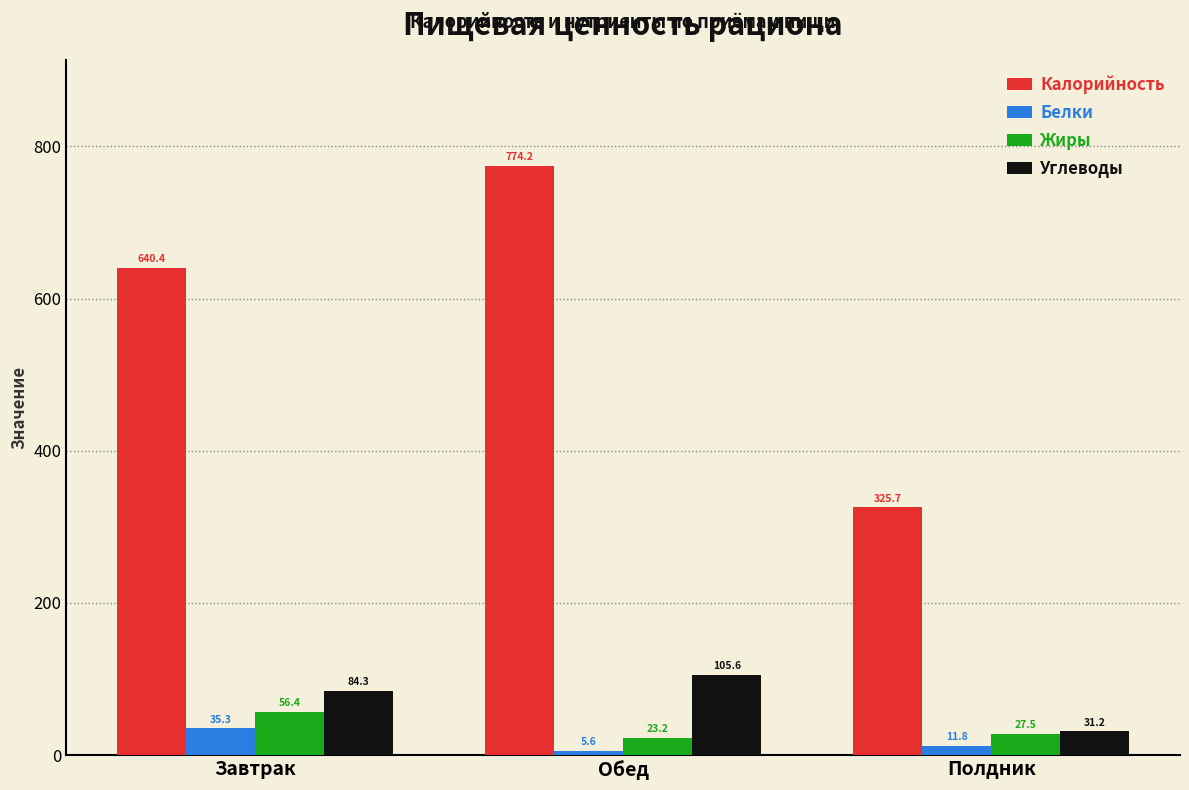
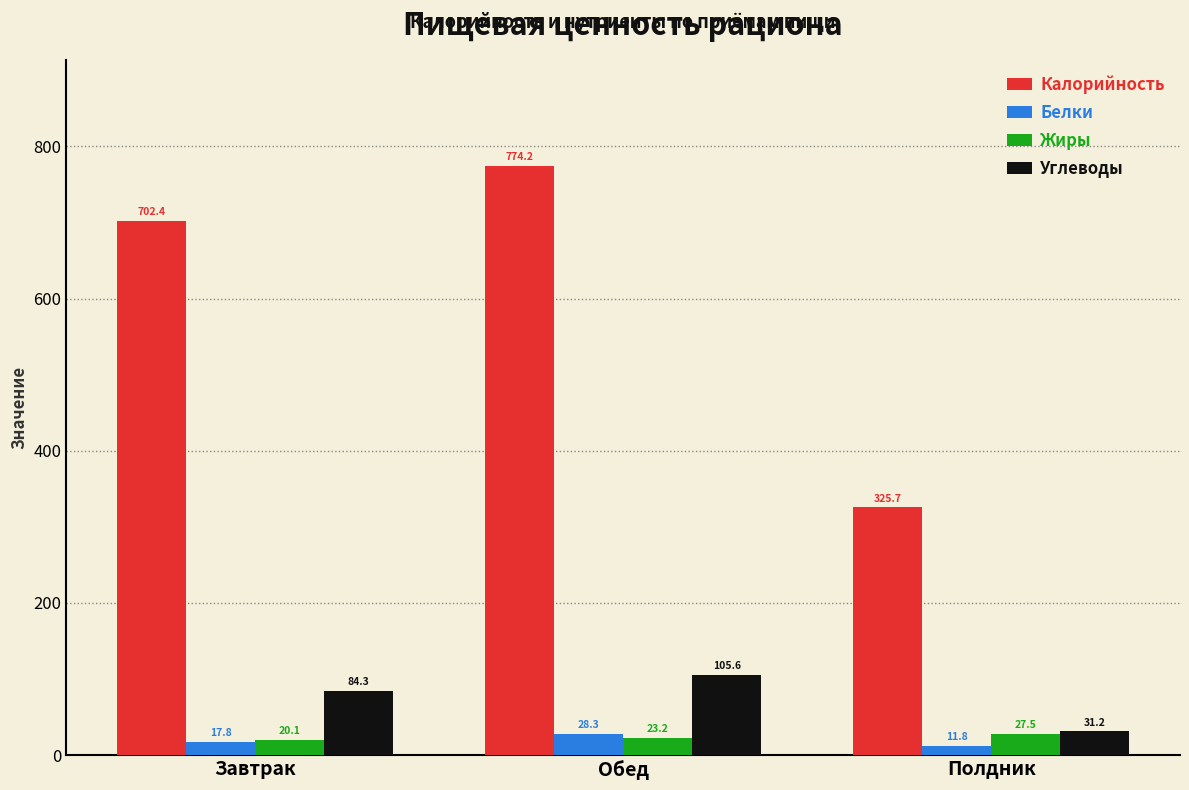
  {
    "Калорийность": {
-     "Завтрак": 640.4,
+     "Завтрак": 702.4,
      "Обед": 774.2,
      "Полдник": 325.7
    },
    "Белки": {
-     "Завтрак": 35.3,
-     "Обед": 5.6,
+     "Завтрак": 17.8,
+     "Обед": 28.3,
      "Полдник": 11.8
    },
    "Жиры": {
-     "Завтрак": 56.4,
+     "Завтрак": 20.1,
      "Обед": 23.2,
      "Полдник": 27.5
    },
    "Углеводы": {
      "Завтрак": 84.3,
      "Обед": 105.6,
      "Полдник": 31.2
    }
  }
